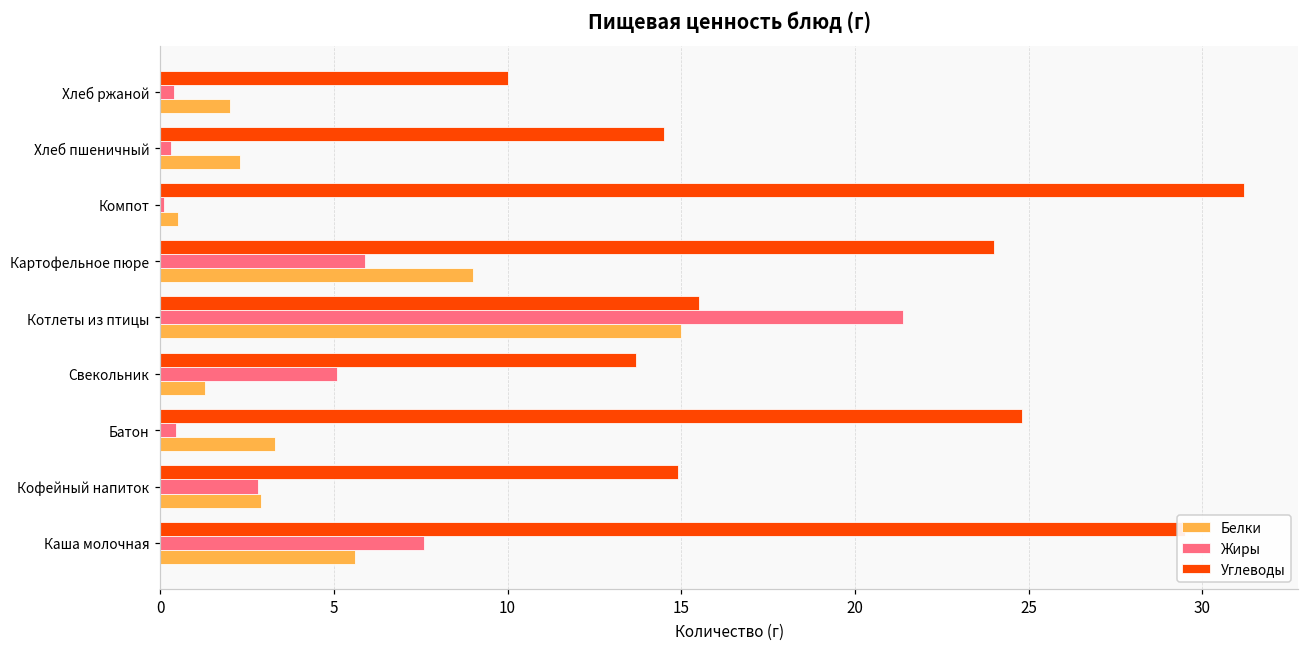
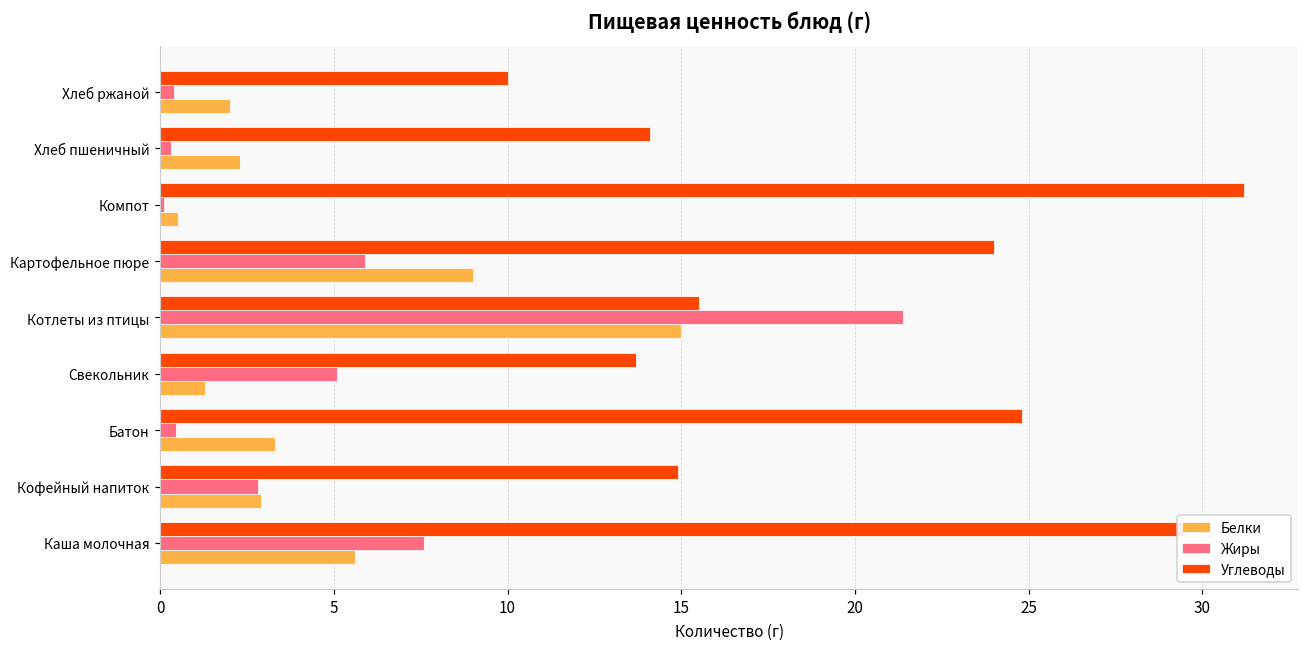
  {
    "Белки": {
      "Хлеб ржаной": 2.0,
      "Хлеб пшеничный": 2.3,
      "Компот": 0.5,
      "Картофельное пюре": 9.0,
      "Котлеты из птицы": 15.0,
      "Свекольник": 1.3,
      "Батон": 3.3,
      "Кофейный напиток": 2.9,
      "Каша молочная": 5.6
    },
    "Жиры": {
      "Хлеб ржаной": 0.4,
      "Хлеб пшеничный": 0.3,
      "Компот": 0.1,
      "Картофельное пюре": 5.9,
      "Котлеты из птицы": 21.4,
      "Свекольник": 5.1,
      "Батон": 0.5,
      "Кофейный напиток": 2.8,
      "Каша молочная": 7.6
    },
    "Углеводы": {
      "Хлеб ржаной": 10.0,
-     "Хлеб пшеничный": 14.5,
+     "Хлеб пшеничный": 14.1,
      "Компот": 31.2,
      "Картофельное пюре": 24.0,
      "Котлеты из птицы": 15.5,
      "Свекольник": 13.7,
      "Батон": 24.8,
      "Кофейный напиток": 14.9
    }
  }
